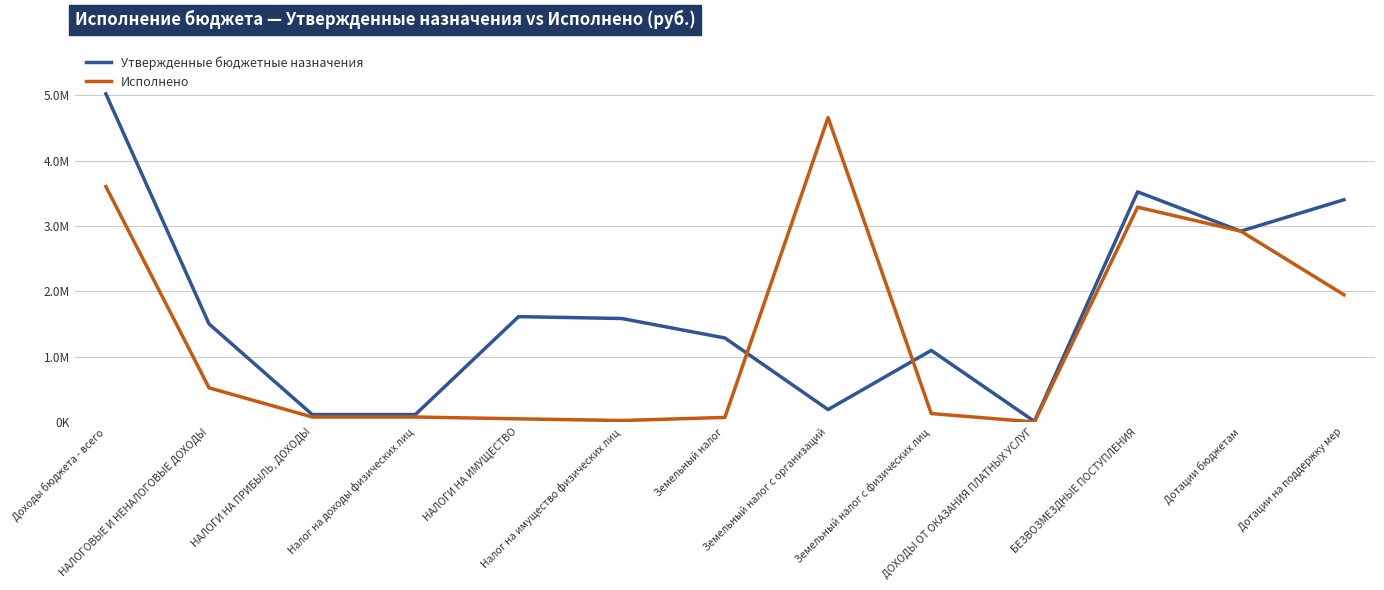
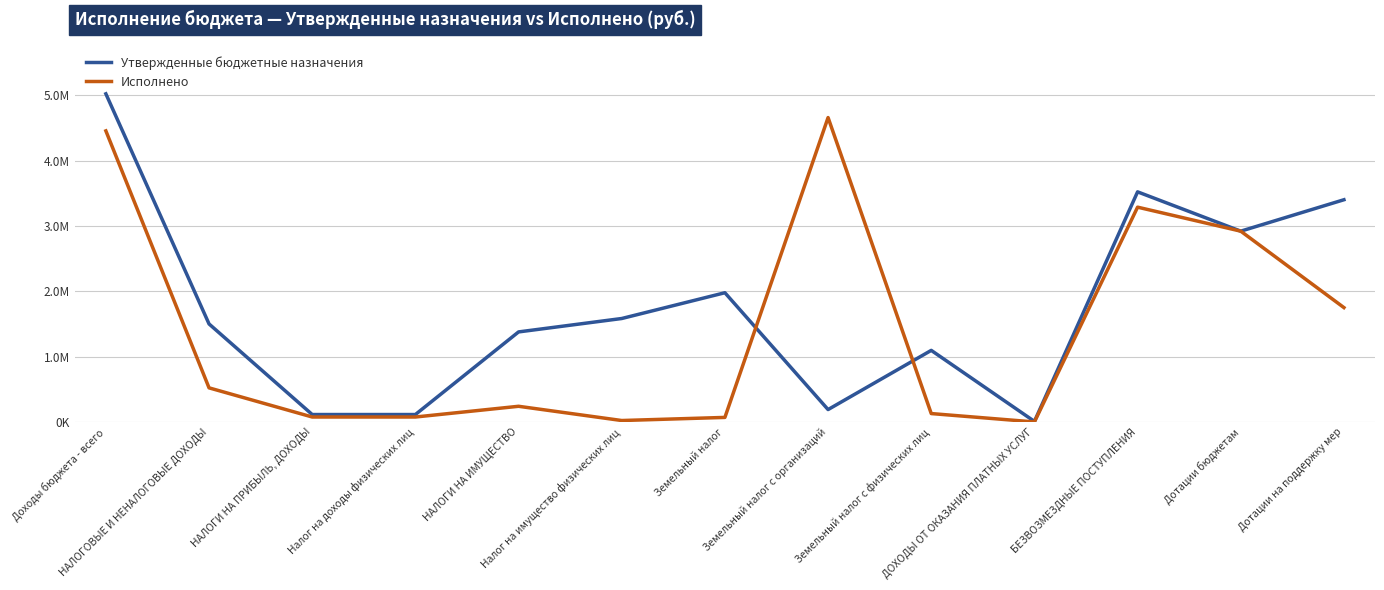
  {
    "Утвержденные бюджетные назначения": {
      "Доходы бюджета - всего": 5000000,
      "НАЛОГОВЫЕ И НЕНАЛОГОВЫЕ ДОХОДЫ": 1500000,
-     "НАЛОГИ НА ИМУЩЕСТВО": 1600000,
+     "НАЛОГИ НА ИМУЩЕСТВО": 1400000,
      "Налог на имущество физических лиц": 1600000,
-     "Земельный налог": 1300000,
+     "Земельный налог": 2000000,
      "Земельный налог с организаций": 200000,
      "Земельный налог с физических лиц": 1100000,
      "БЕЗВОЗМЕЗДНЫЕ ПОСТУПЛЕНИЯ": 3500000,
      "Дотации на поддержку мер": 3400000
    },
    "Исполнено": {
-     "Доходы бюджета - всего": 3600000,
+     "Доходы бюджета - всего": 4500000,
      "НАЛОГОВЫЕ И НЕНАЛОГОВЫЕ ДОХОДЫ": 500000,
-     "НАЛОГИ НА ИМУЩЕСТВО": 0,
+     "НАЛОГИ НА ИМУЩЕСТВО": 200000,
      "Налог на имущество физических лиц": 0,
      "Земельный налог": 100000,
      "Земельный налог с организаций": 4700000,
      "Земельный налог с физических лиц": 100000,
      "БЕЗВОЗМЕЗДНЫЕ ПОСТУПЛЕНИЯ": 3300000,
-     "Дотации на поддержку мер": 1900000
+     "Дотации на поддержку мер": 1800000
    }
  }
